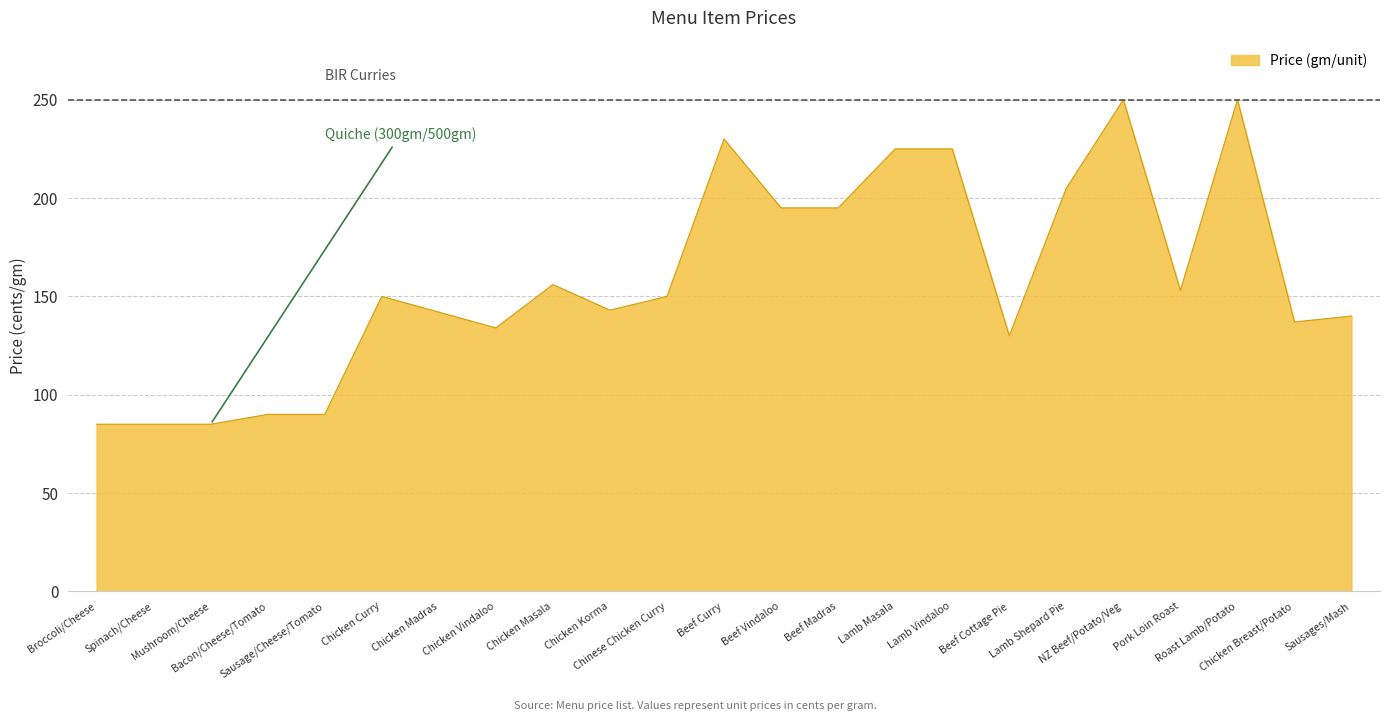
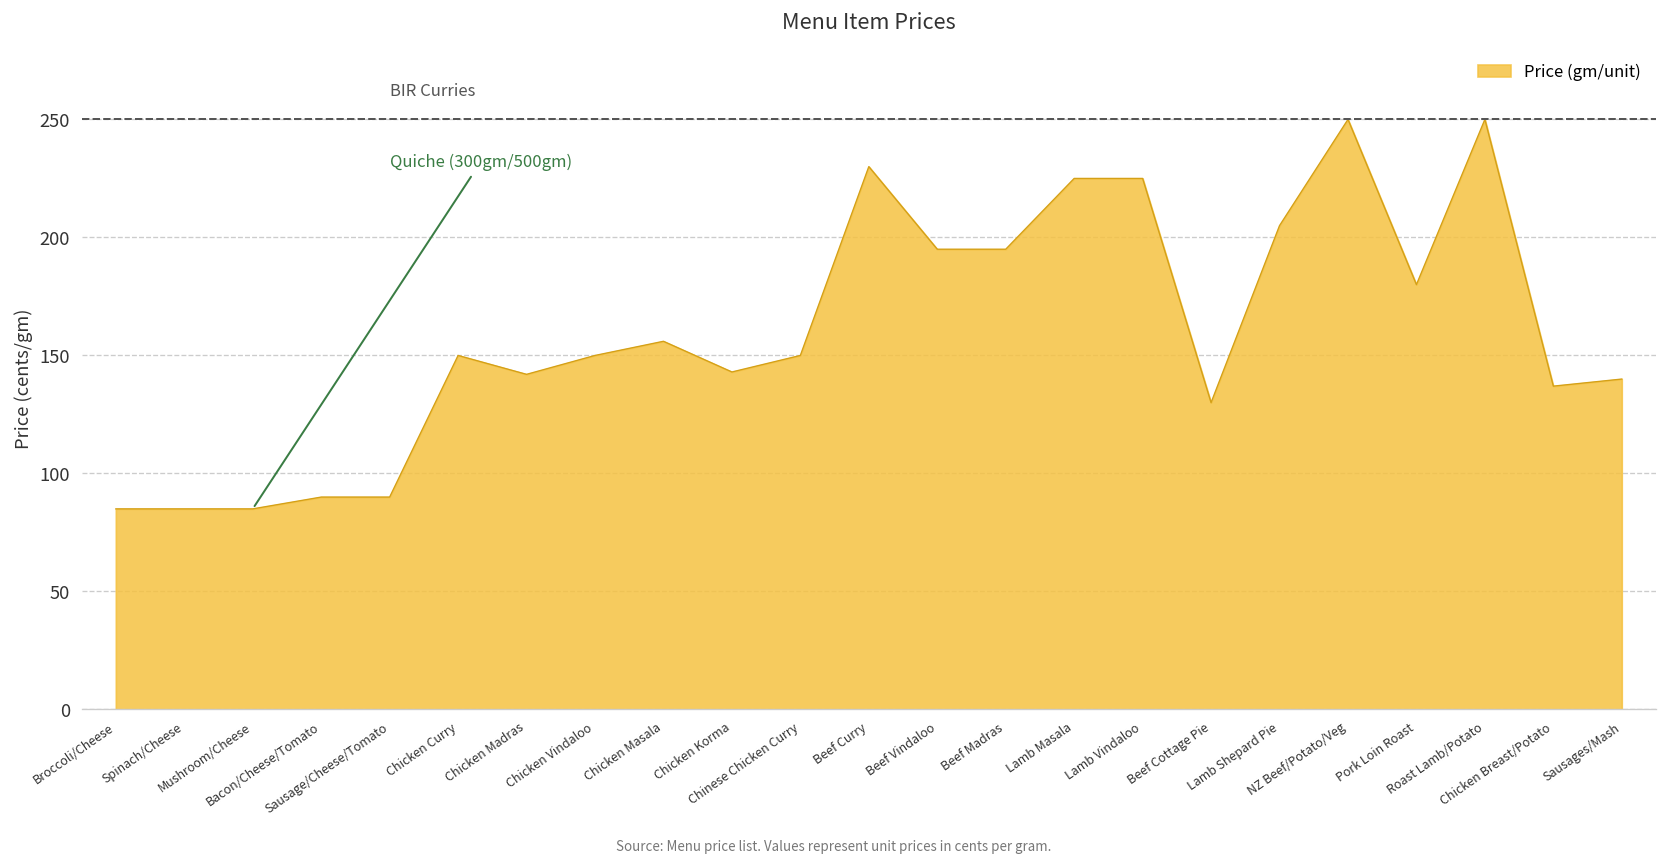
  {
    "Broccoli/Cheese": 85,
    "Spinach/Cheese": 85,
    "Mushroom/Cheese": 85,
-   "Chicken Vindaloo": 134,
+   "Chicken Vindaloo": 150,
    "Chicken Masala": 156,
    "Chicken Korma": 143,
    "Chinese Chicken Curry": 150,
    "Beef Curry": 230,
    "Beef Vindaloo": 195,
    "Beef Madras": 195,
    "Lamb Masala": 225,
    "Lamb Vindaloo": 225,
    "Beef Cottage Pie": 130,
    "Lamb Shepard Pie": 205,
    "NZ Beef/Potato/Veg": 250,
-   "Pork Loin Roast": 153,
+   "Pork Loin Roast": 180,
    "Roast Lamb/Potato": 250,
    "Chicken Breast/Potato": 137,
    "Sausages/Mash": 140
  }
